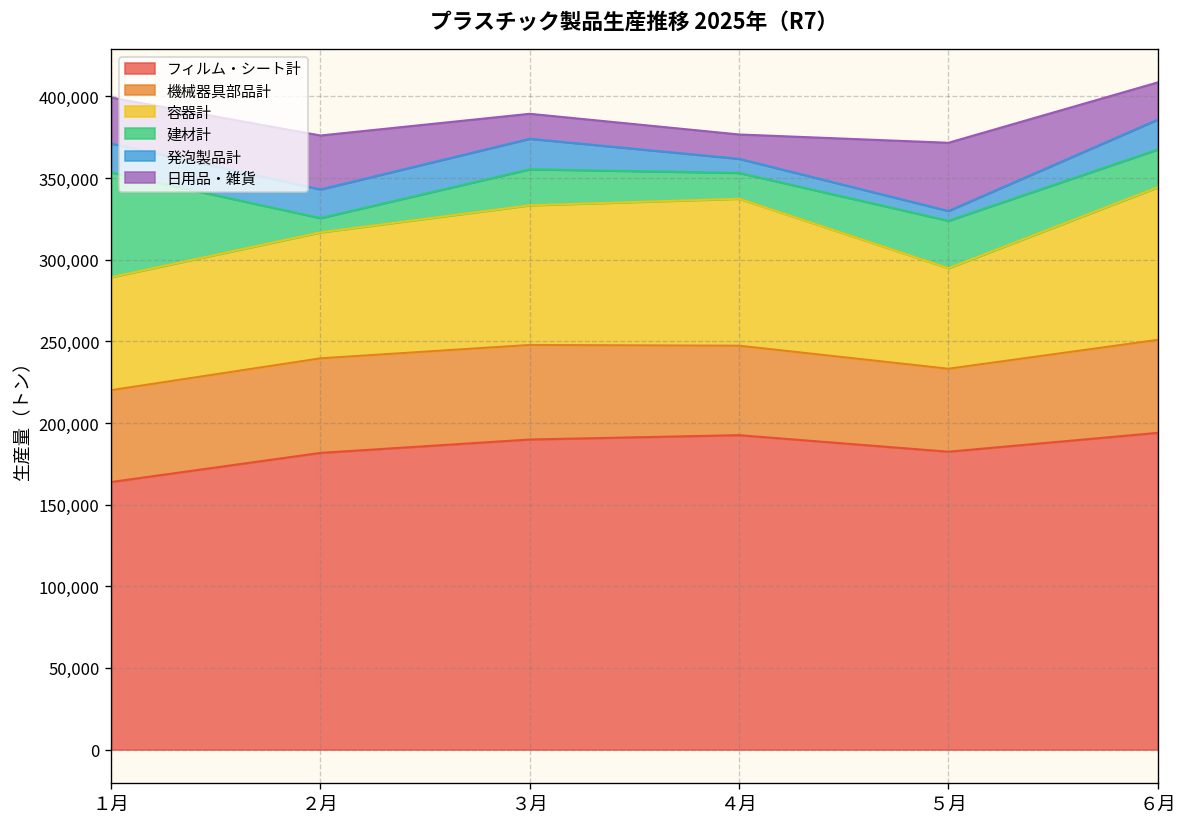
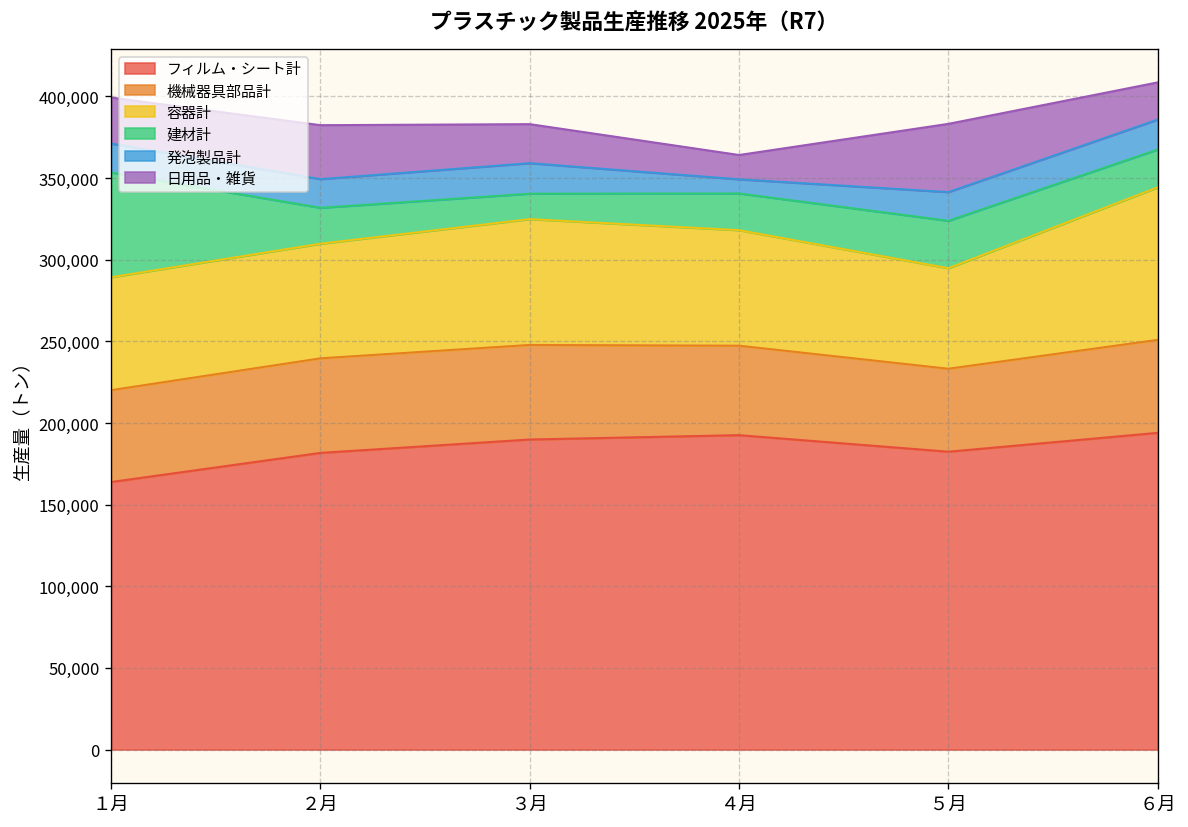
  {
    "容器計": {
      "１月": "69,000",
-     "２月": "77,000",
-     "３月": "86,000",
-     "４月": "90,000",
+     "２月": "70,000",
+     "３月": "77,000",
+     "４月": "71,000",
      "５月": "62,000",
      "６月": "93,000"
    },
    "建材計": {
      "１月": "64,000",
-     "２月": "9,000",
-     "３月": "22,000",
-     "４月": "16,000",
+     "２月": "22,000",
+     "３月": "16,000",
+     "４月": "23,000",
      "５月": "29,000",
      "６月": "23,000"
    },
    "発泡製品計": {
      "１月": "18,000",
      "２月": "18,000",
      "３月": "19,000",
      "４月": "9,000",
-     "５月": "6,000",
+     "５月": "18,000",
      "６月": "18,000"
    },
    "日用品・雑貨": {
      "１月": "28,000",
      "２月": "33,000",
-     "３月": "15,000",
+     "３月": "24,000",
      "４月": "15,000",
      "５月": "42,000",
      "６月": "23,000"
    }
  }
